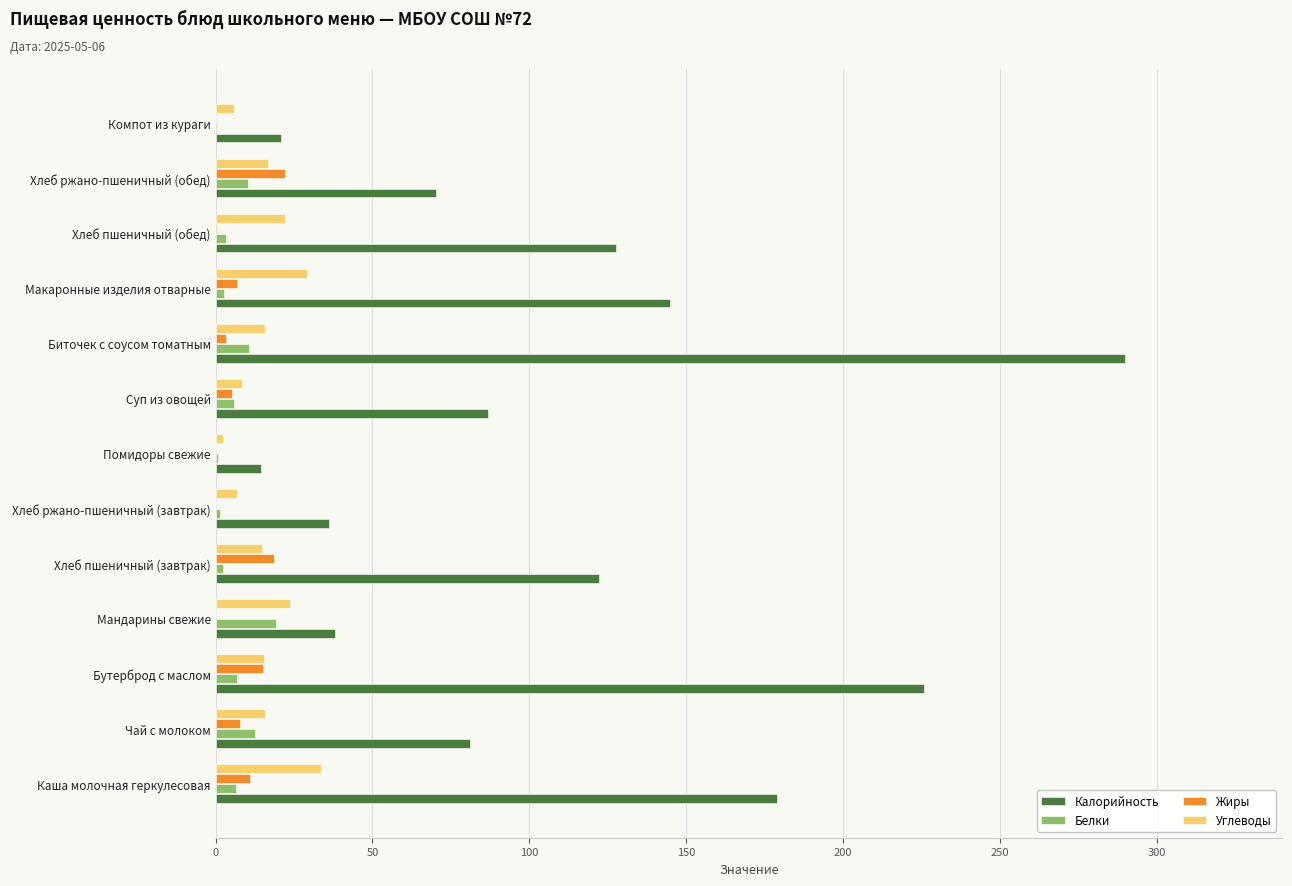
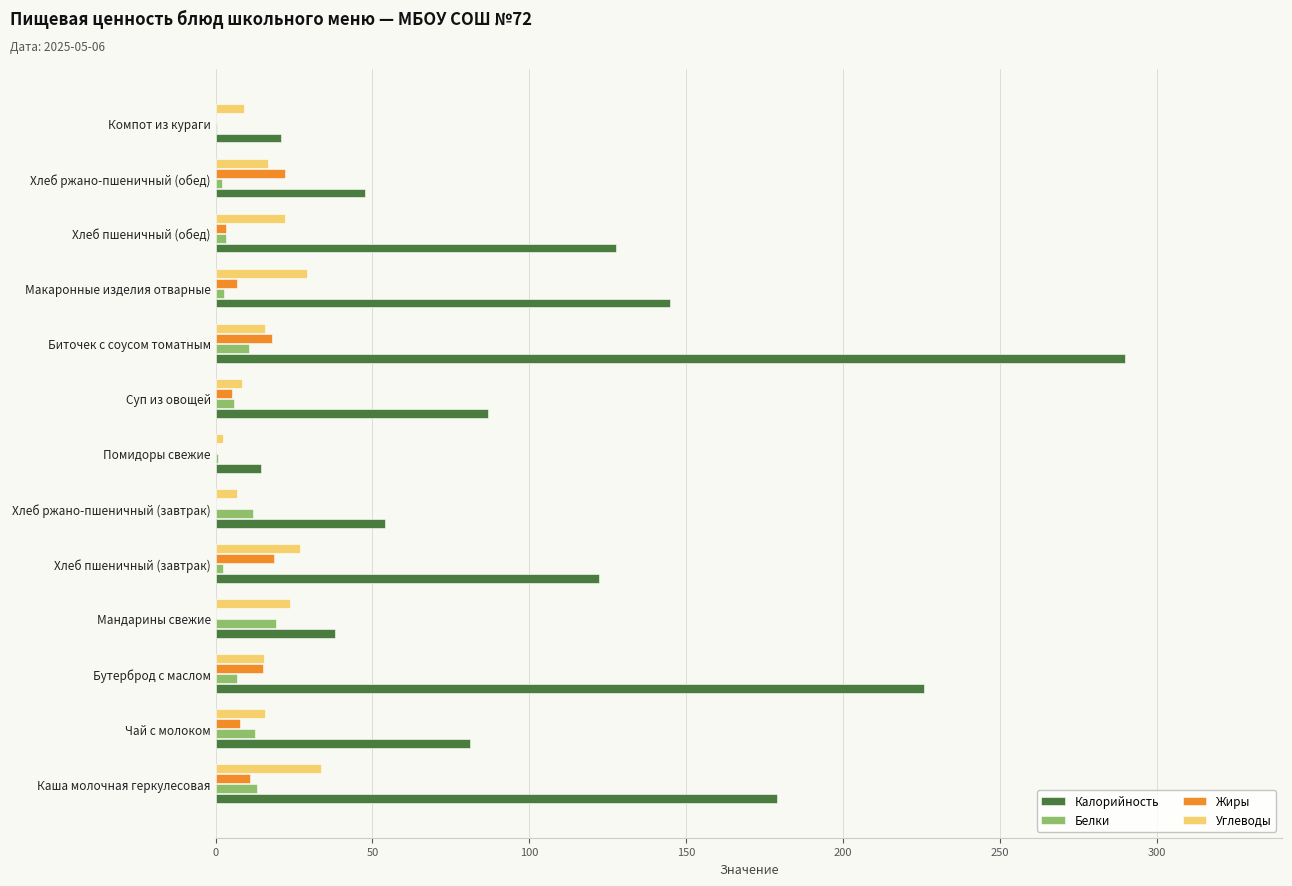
  {
    "Калорийность": {
      "Компот из кураги": 21,
-     "Хлеб ржано-пшеничный (обед)": 70,
+     "Хлеб ржано-пшеничный (обед)": 48,
      "Хлеб пшеничный (обед)": 128,
      "Макаронные изделия отварные": 145,
      "Биточек с соусом томатным": 290,
      "Суп из овощей": 87,
      "Помидоры свежие": 14,
-     "Хлеб ржано-пшеничный (завтрак)": 36,
+     "Хлеб ржано-пшеничный (завтрак)": 54,
      "Хлеб пшеничный (завтрак)": 122,
      "Мандарины свежие": 38,
      "Бутерброд с маслом": 226,
      "Чай с молоком": 81,
      "Каша молочная геркулесовая": 179
    },
    "Белки": {
-     "Хлеб ржано-пшеничный (обед)": 10,
+     "Хлеб ржано-пшеничный (обед)": 2,
      "Хлеб пшеничный (обед)": 3,
      "Макаронные изделия отварные": 3,
      "Биточек с соусом томатным": 11,
      "Суп из овощей": 6,
-     "Хлеб ржано-пшеничный (завтрак)": 1,
+     "Хлеб ржано-пшеничный (завтрак)": 12,
      "Хлеб пшеничный (завтрак)": 2,
      "Мандарины свежие": 19,
      "Бутерброд с маслом": 7,
      "Чай с молоком": 12,
-     "Каша молочная геркулесовая": 7
+     "Каша молочная геркулесовая": 13
    },
    "Жиры": {
      "Компот из кураги": 0,
      "Хлеб ржано-пшеничный (обед)": 22,
-     "Хлеб пшеничный (обед)": 0,
+     "Хлеб пшеничный (обед)": 3,
      "Макаронные изделия отварные": 7,
-     "Биточек с соусом томатным": 3,
+     "Биточек с соусом томатным": 18,
      "Суп из овощей": 5,
      "Хлеб пшеничный (завтрак)": 19,
      "Бутерброд с маслом": 15,
      "Чай с молоком": 8,
      "Каша молочная геркулесовая": 11
    },
    "Углеводы": {
-     "Компот из кураги": 6,
+     "Компот из кураги": 9,
      "Хлеб ржано-пшеничный (обед)": 17,
      "Хлеб пшеничный (обед)": 22,
      "Макаронные изделия отварные": 29,
      "Биточек с соусом томатным": 16,
      "Суп из овощей": 8,
      "Помидоры свежие": 2,
      "Хлеб ржано-пшеничный (завтрак)": 7,
-     "Хлеб пшеничный (завтрак)": 15,
+     "Хлеб пшеничный (завтрак)": 27,
      "Мандарины свежие": 24,
      "Бутерброд с маслом": 16,
      "Чай с молоком": 16,
      "Каша молочная геркулесовая": 34
    }
  }
